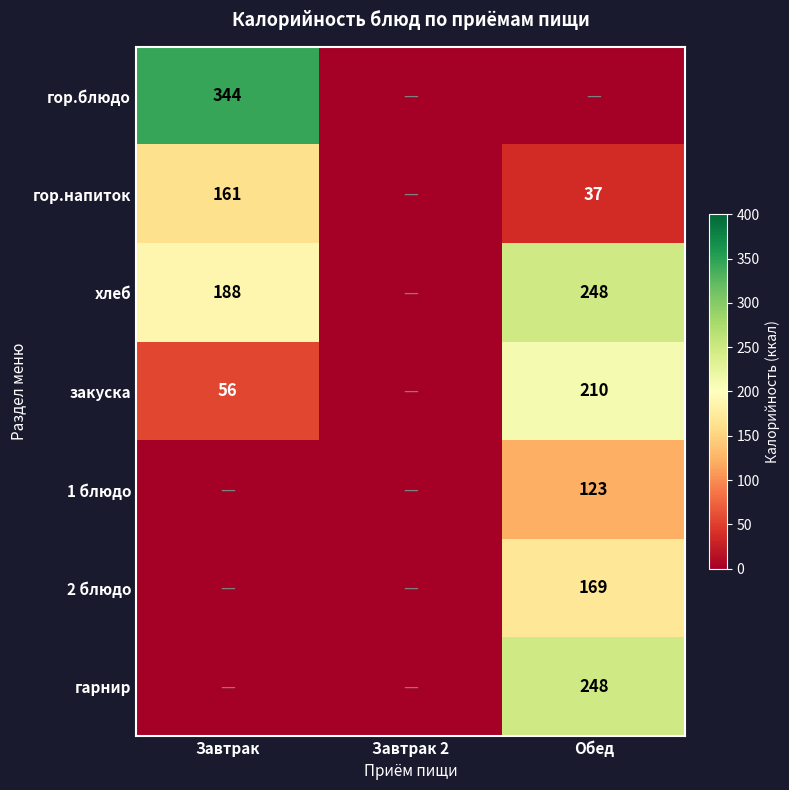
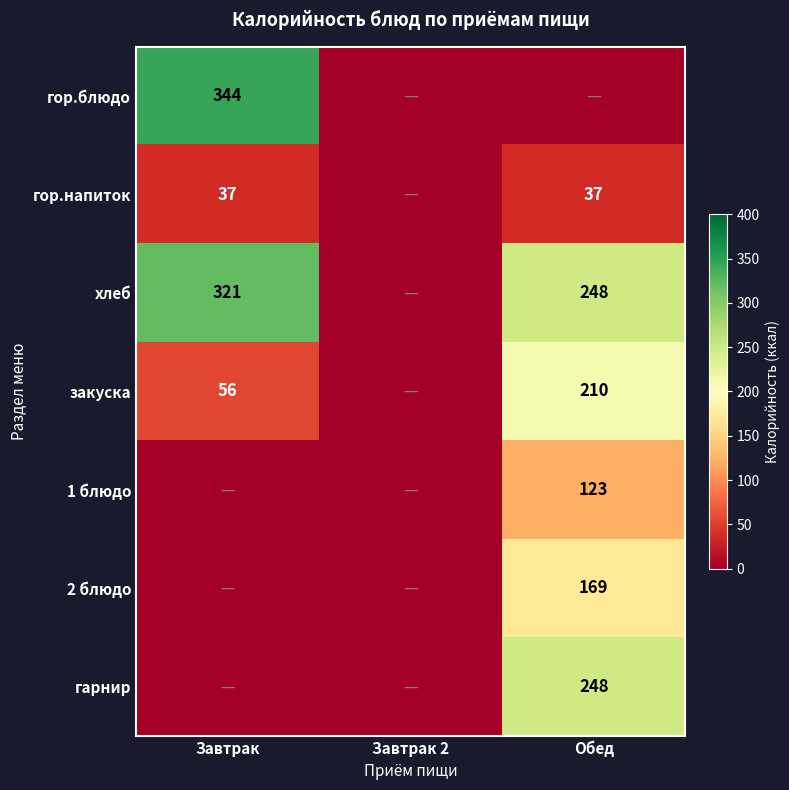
  {
    "гор.блюдо": {
      "Завтрак": 344
    },
    "гор.напиток": {
-     "Завтрак": 161,
+     "Завтрак": 37,
      "Обед": 37
    },
    "хлеб": {
-     "Завтрак": 188,
+     "Завтрак": 321,
      "Обед": 248
    },
    "закуска": {
      "Завтрак": 56,
      "Обед": 210
    },
    "1 блюдо": {
      "Обед": 123
    },
    "2 блюдо": {
      "Обед": 169
    },
    "гарнир": {
      "Обед": 248
    }
  }
